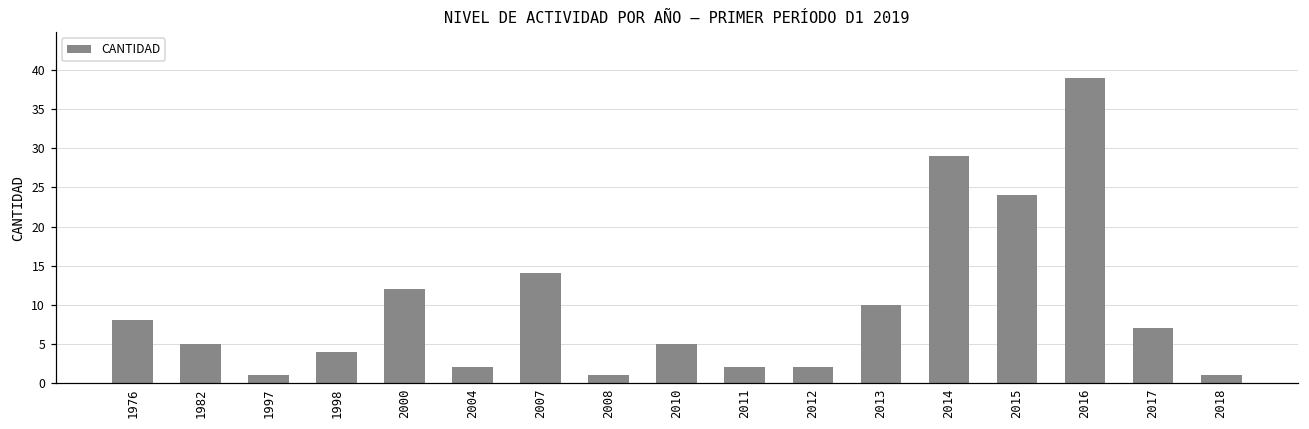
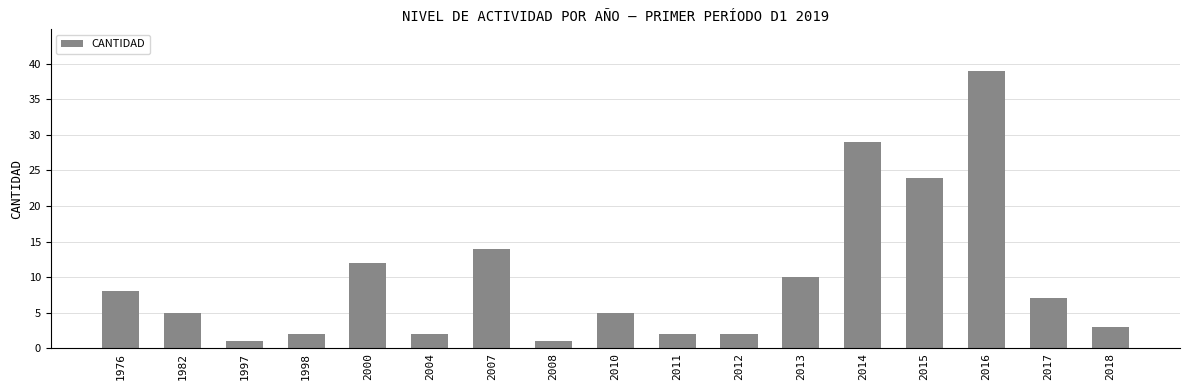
  {
    "1976": 8,
    "1982": 5,
    "1997": 1,
-   "1998": 4,
+   "1998": 2,
    "2000": 12,
    "2004": 2,
    "2007": 14,
    "2008": 1,
    "2010": 5,
    "2011": 2,
    "2012": 2,
    "2013": 10,
    "2014": 29,
    "2015": 24,
    "2016": 39,
    "2017": 7,
-   "2018": 1
+   "2018": 3
  }
